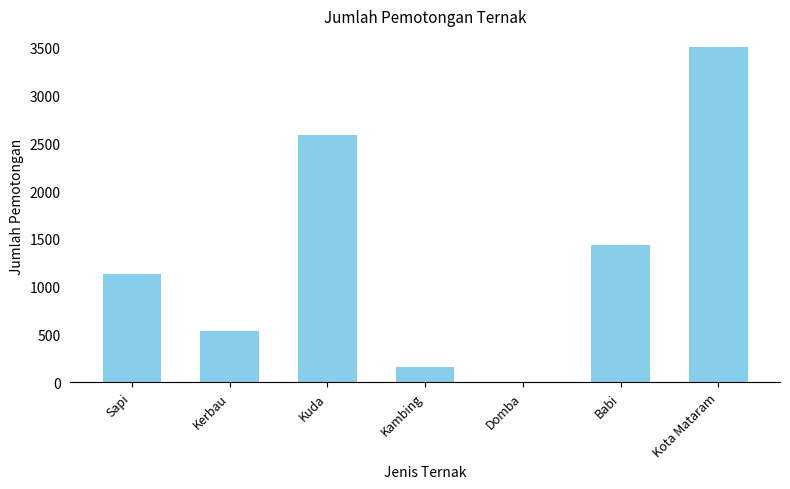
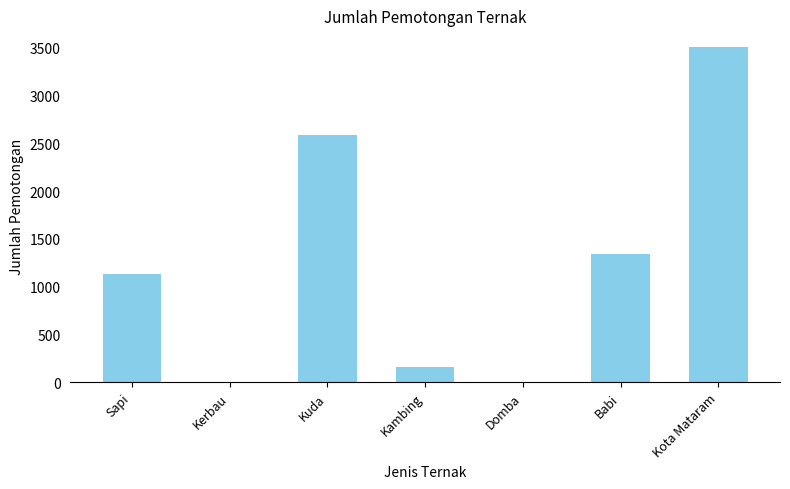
  {
    "Sapi": 1100,
-   "Kerbau": 500,
+   "Kerbau": 0,
    "Kuda": 2600,
    "Kambing": 200,
    "Domba": 0,
-   "Babi": 1400,
+   "Babi": 1300,
    "Kota Mataram": 3500
  }
